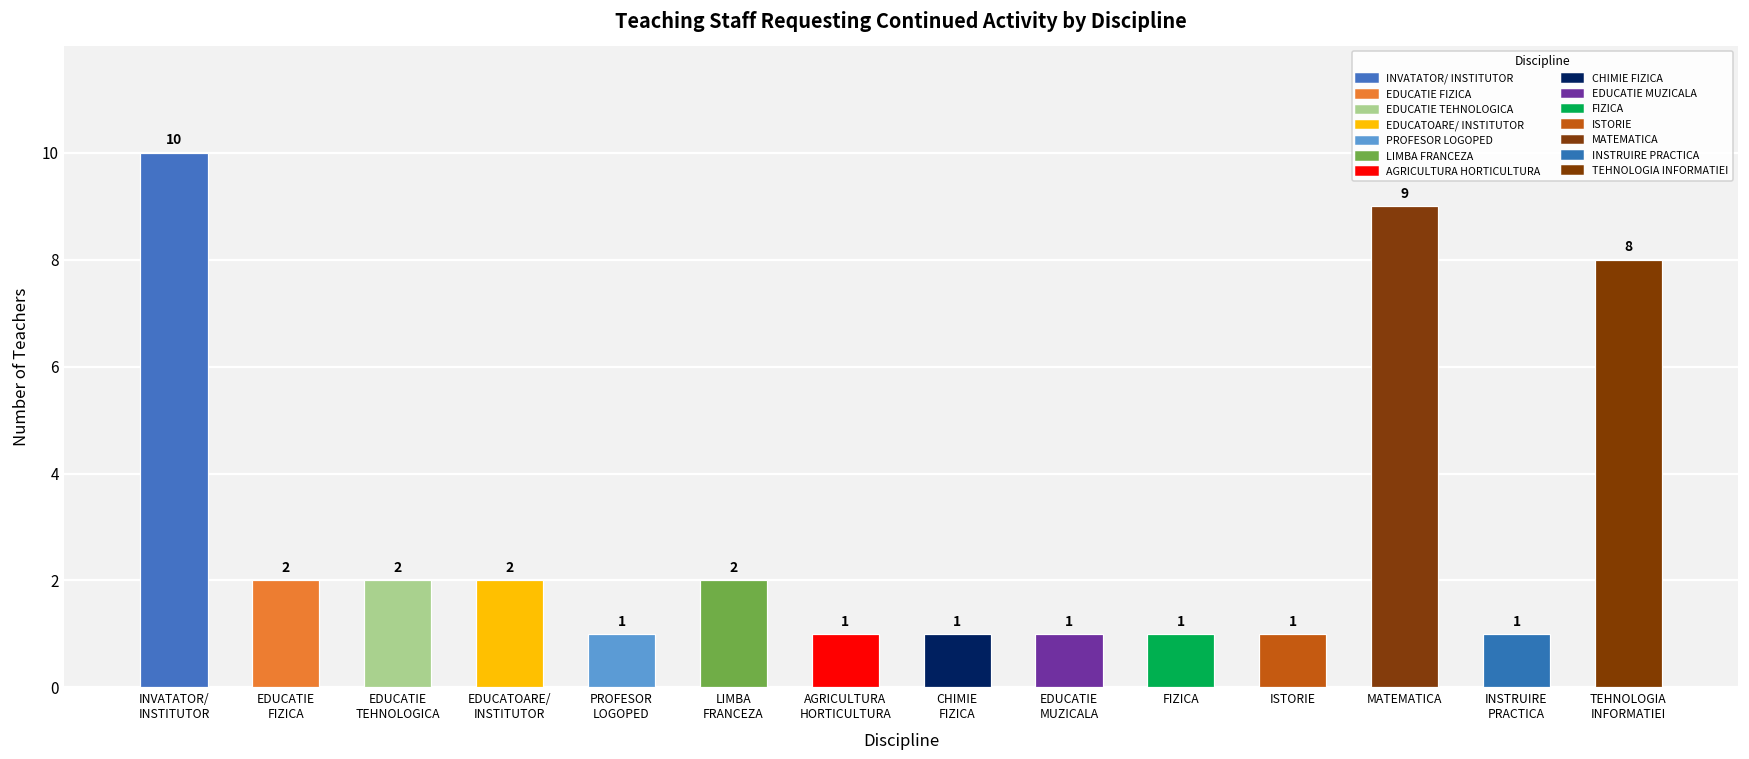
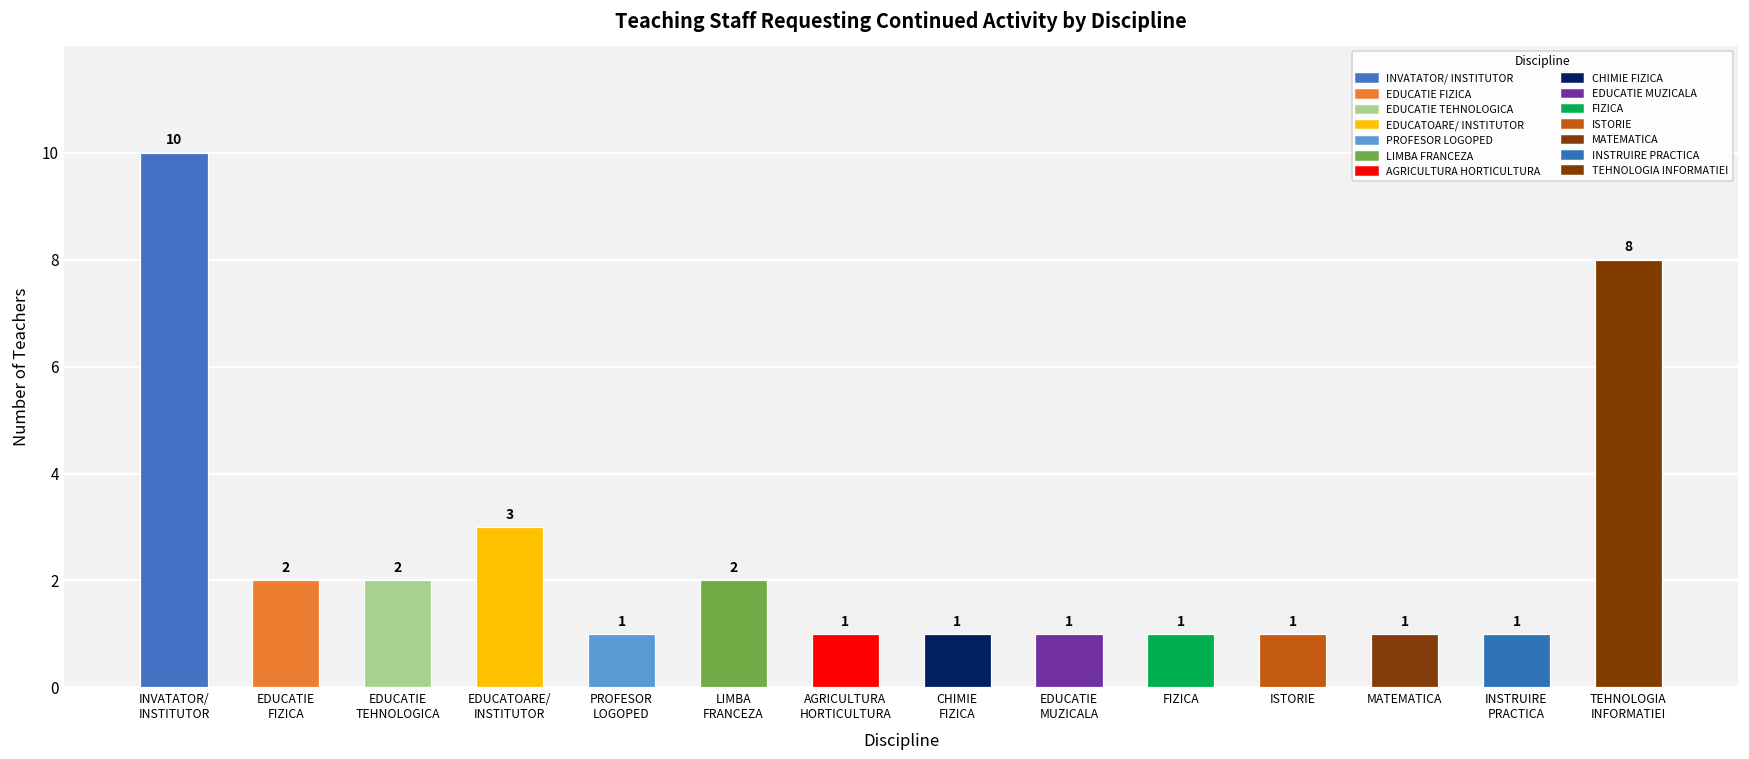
  {
    "INVATATOR/ INSTITUTOR": 10,
    "EDUCATIE FIZICA": 2,
    "EDUCATIE TEHNOLOGICA": 2,
-   "EDUCATOARE/ INSTITUTOR": 2,
+   "EDUCATOARE/ INSTITUTOR": 3,
    "PROFESOR LOGOPED": 1,
    "LIMBA FRANCEZA": 2,
    "AGRICULTURA HORTICULTURA": 1,
    "CHIMIE FIZICA": 1,
    "EDUCATIE MUZICALA": 1,
    "FIZICA": 1,
    "ISTORIE": 1,
-   "MATEMATICA": 9,
+   "MATEMATICA": 1,
    "INSTRUIRE PRACTICA": 1,
    "TEHNOLOGIA INFORMATIEI": 8
  }
